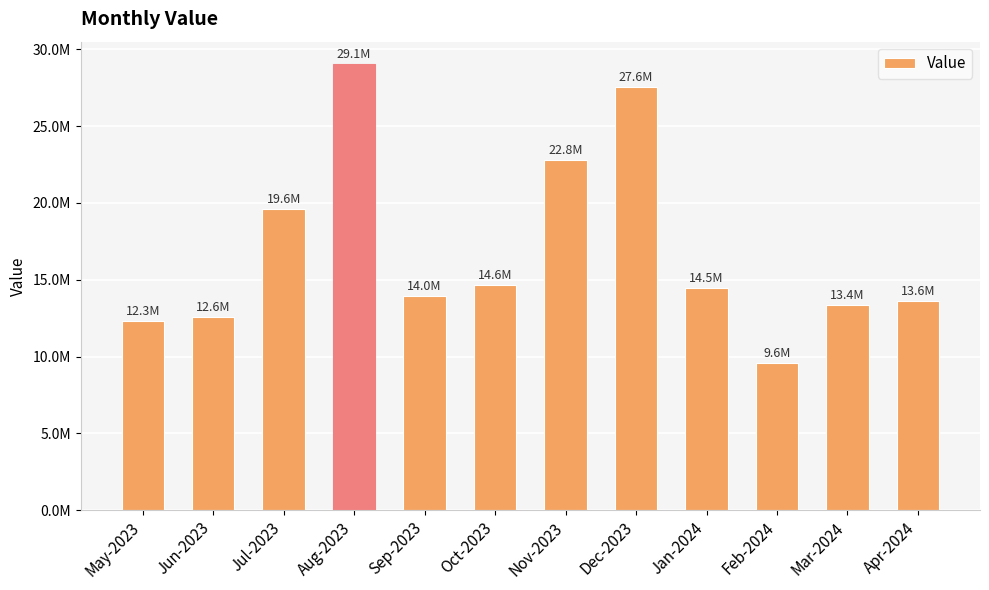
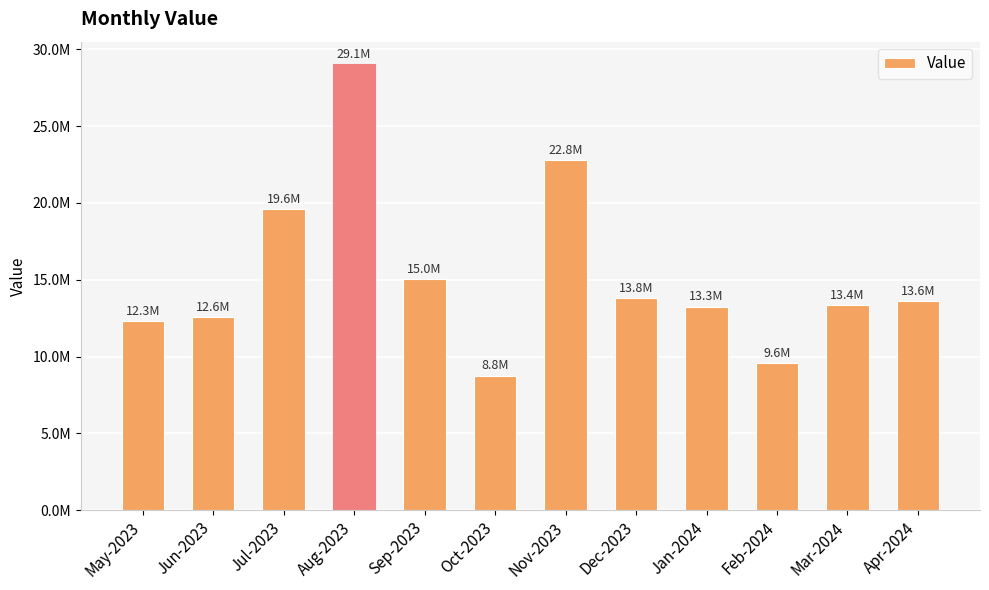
  {
    "May-2023": "12.3M",
    "Jun-2023": "12.6M",
    "Jul-2023": "19.6M",
    "Aug-2023": "29.1M",
-   "Sep-2023": "14.0M",
-   "Oct-2023": "14.6M",
+   "Sep-2023": "15.0M",
+   "Oct-2023": "8.8M",
    "Nov-2023": "22.8M",
-   "Dec-2023": "27.6M",
-   "Jan-2024": "14.5M",
+   "Dec-2023": "13.8M",
+   "Jan-2024": "13.3M",
    "Feb-2024": "9.6M",
    "Mar-2024": "13.4M",
    "Apr-2024": "13.6M"
  }
